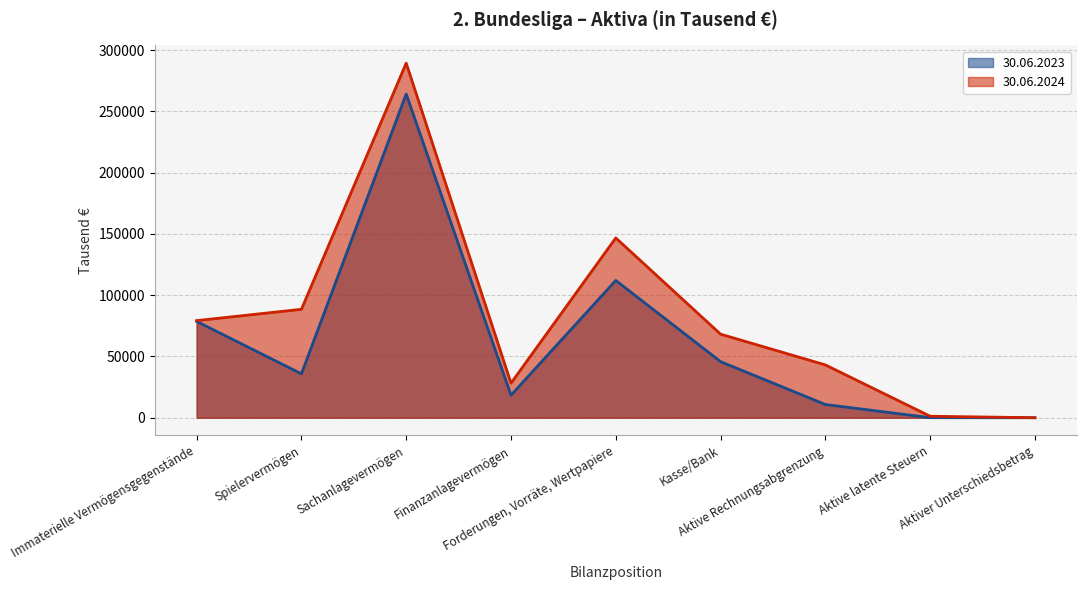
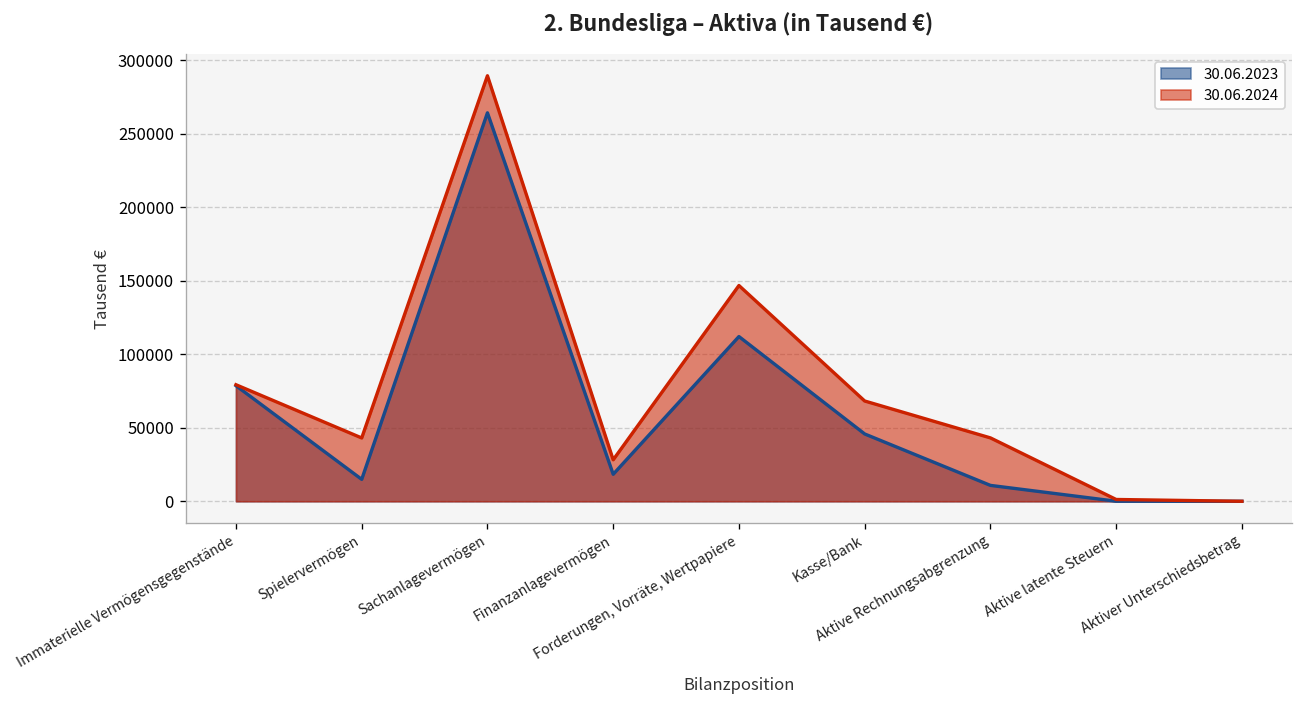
  {
    "30.06.2023": {
-     "Spielervermögen": 36000,
+     "Spielervermögen": 15000,
      "Sachanlagevermögen": 264000,
      "Finanzanlagevermögen": 18000,
      "Forderungen, Vorräte, Wertpapiere": 112000,
      "Kasse/Bank": 46000,
      "Aktive Rechnungsabgrenzung": 11000
    },
    "30.06.2024": {
-     "Spielervermögen": 88000,
+     "Spielervermögen": 43000,
      "Sachanlagevermögen": 289000,
      "Finanzanlagevermögen": 28000,
      "Forderungen, Vorräte, Wertpapiere": 147000,
      "Kasse/Bank": 68000,
      "Aktive Rechnungsabgrenzung": 43000
    }
  }
